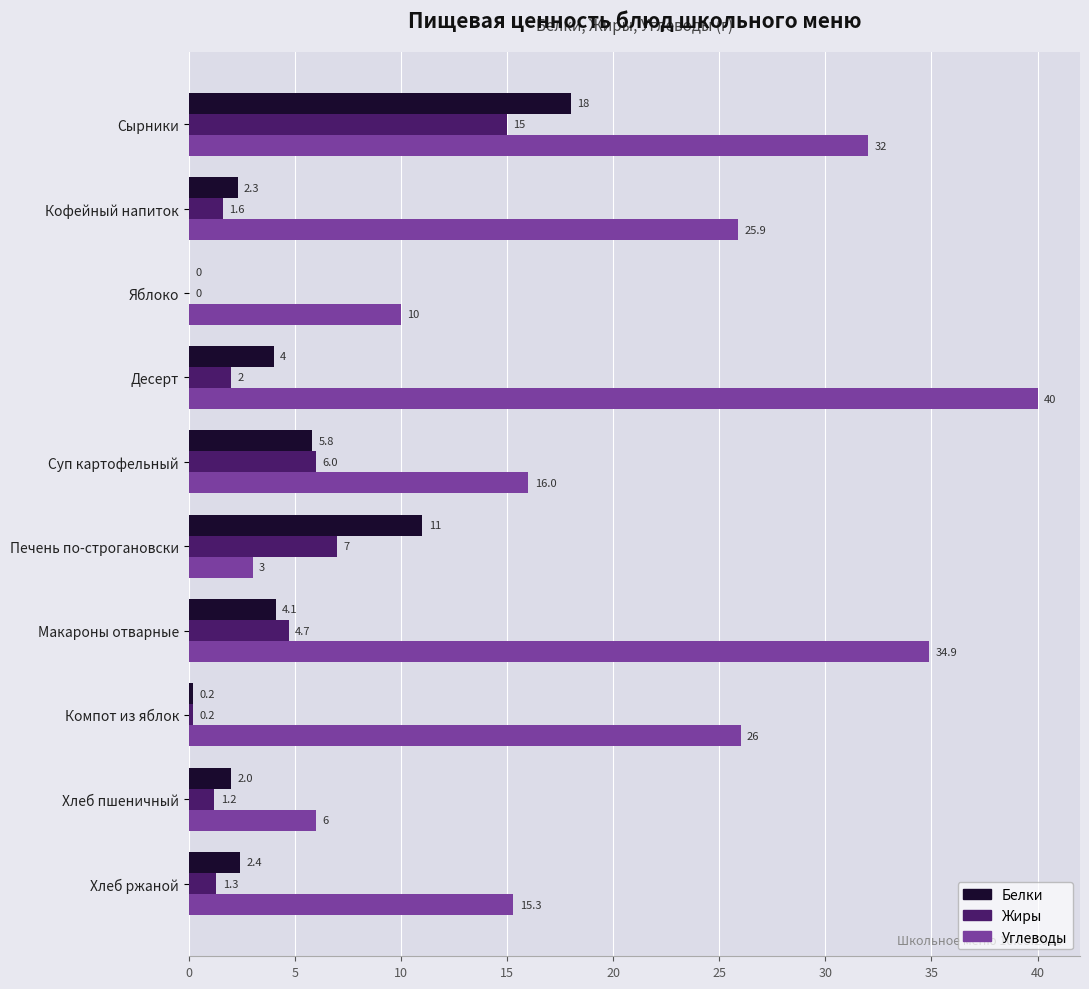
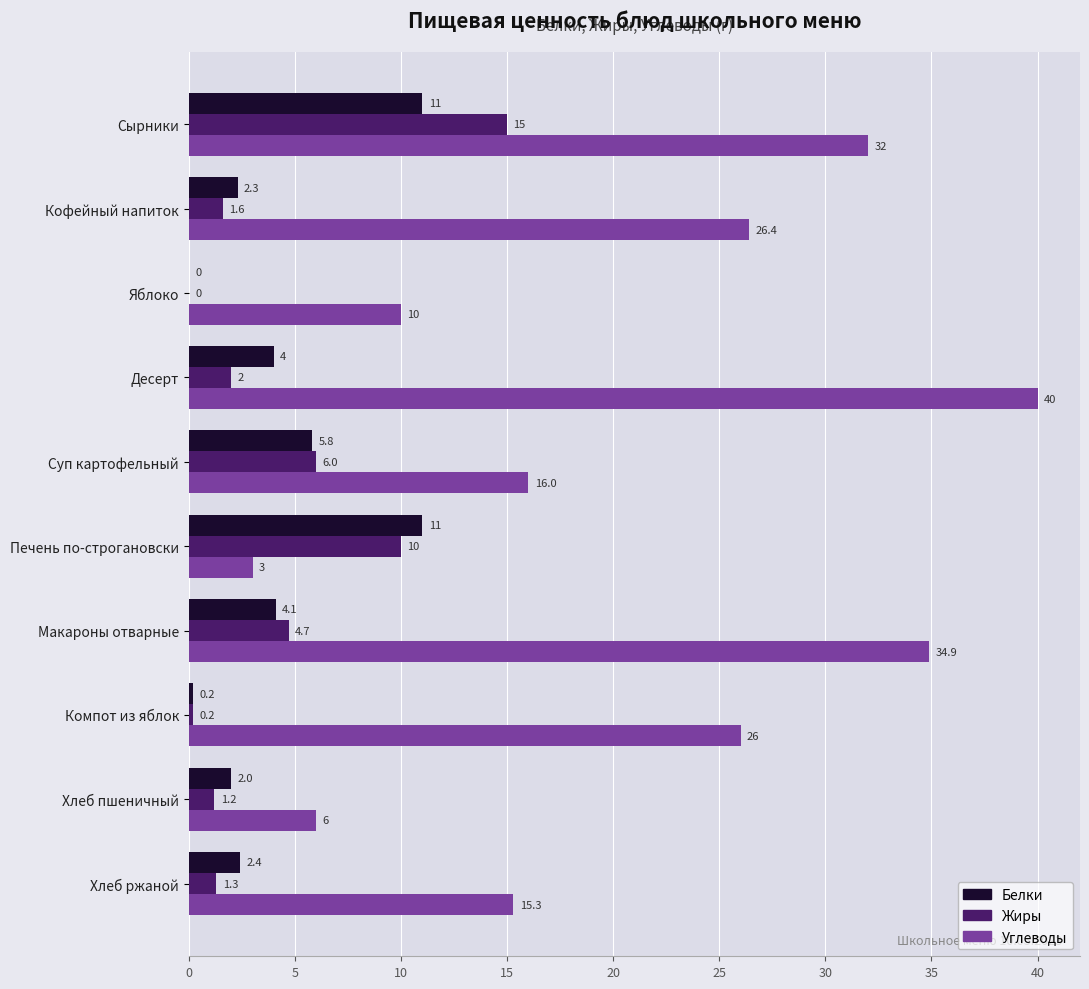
  {
    "Белки": {
-     "Сырники": 18,
+     "Сырники": 11,
      "Кофейный напиток": 2.3,
      "Яблоко": 0,
      "Десерт": 4,
      "Суп картофельный": 5.8,
      "Печень по-строгановски": 11,
      "Макароны отварные": 4.1,
      "Компот из яблок": 0.2,
      "Хлеб пшеничный": 2.0,
      "Хлеб ржаной": 2.4
    },
    "Жиры": {
      "Сырники": 15,
      "Кофейный напиток": 1.6,
      "Яблоко": 0,
      "Десерт": 2,
      "Суп картофельный": 6.0,
-     "Печень по-строгановски": 7,
+     "Печень по-строгановски": 10,
      "Макароны отварные": 4.7,
      "Компот из яблок": 0.2,
      "Хлеб пшеничный": 1.2,
      "Хлеб ржаной": 1.3
    },
    "Углеводы": {
      "Сырники": 32,
-     "Кофейный напиток": 25.9,
+     "Кофейный напиток": 26.4,
      "Яблоко": 10,
      "Десерт": 40,
      "Суп картофельный": 16.0,
      "Печень по-строгановски": 3,
      "Макароны отварные": 34.9,
      "Компот из яблок": 26,
      "Хлеб пшеничный": 6,
      "Хлеб ржаной": 15.3
    }
  }
